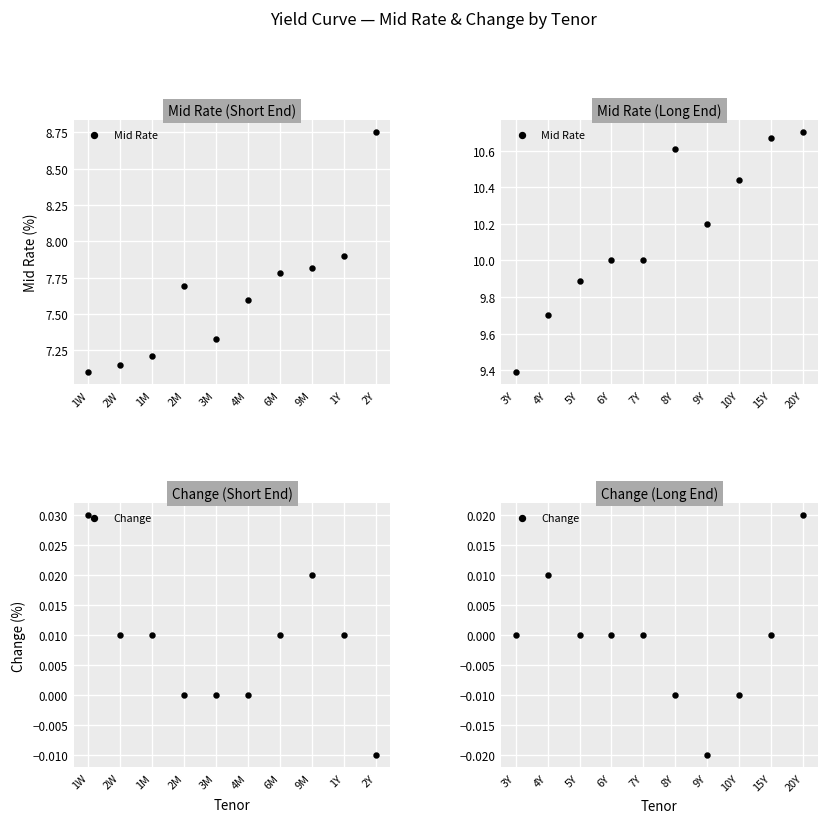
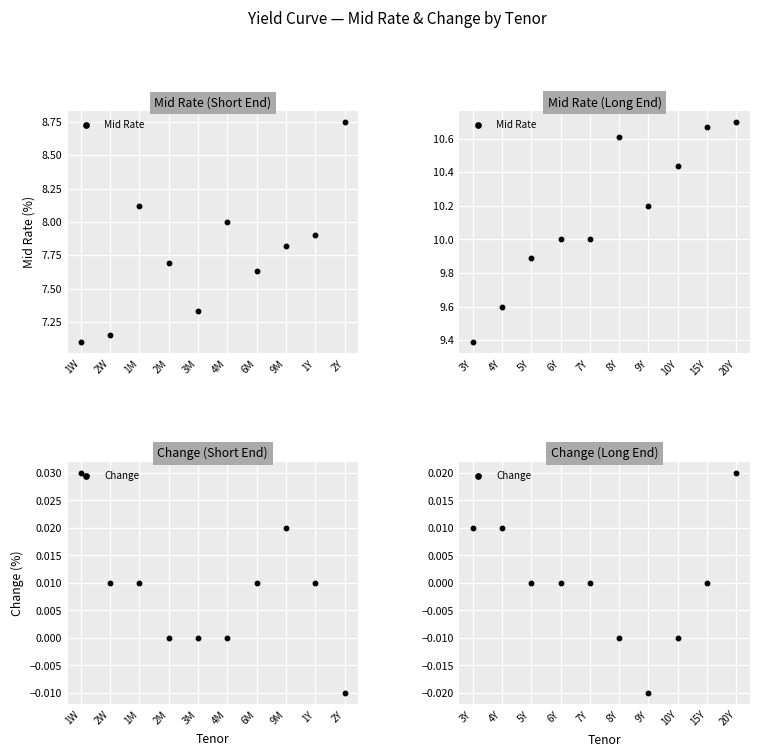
  {
    "Mid Rate (Short End)": {
-     "1M": 7.21,
-     "4M": 7.6,
-     "6M": 7.78
+     "1M": 8.12,
+     "4M": 8.0,
+     "6M": 7.63
    },
    "Mid Rate (Long End)": {
-     "4Y": 9.7
+     "4Y": 9.6
    },
    "Change (Long End)": {
-     "3Y": 0.00
+     "3Y": 0.01
    }
  }
